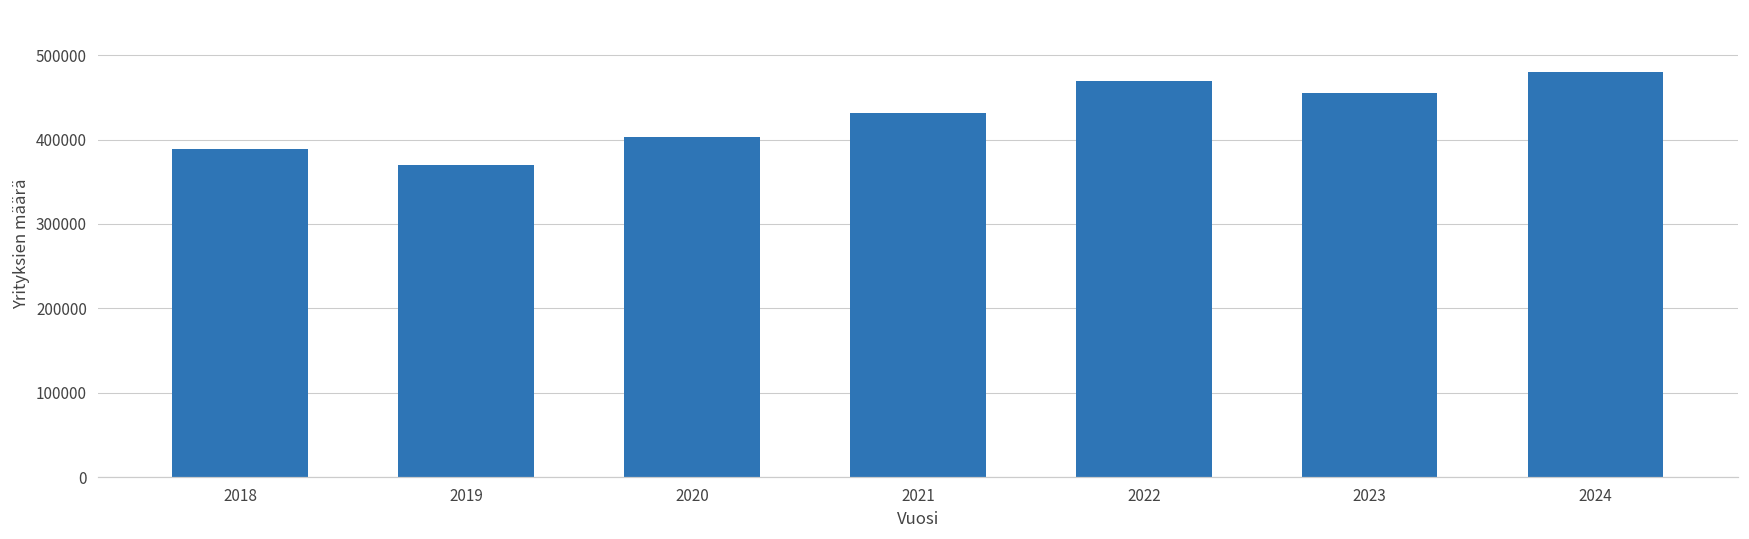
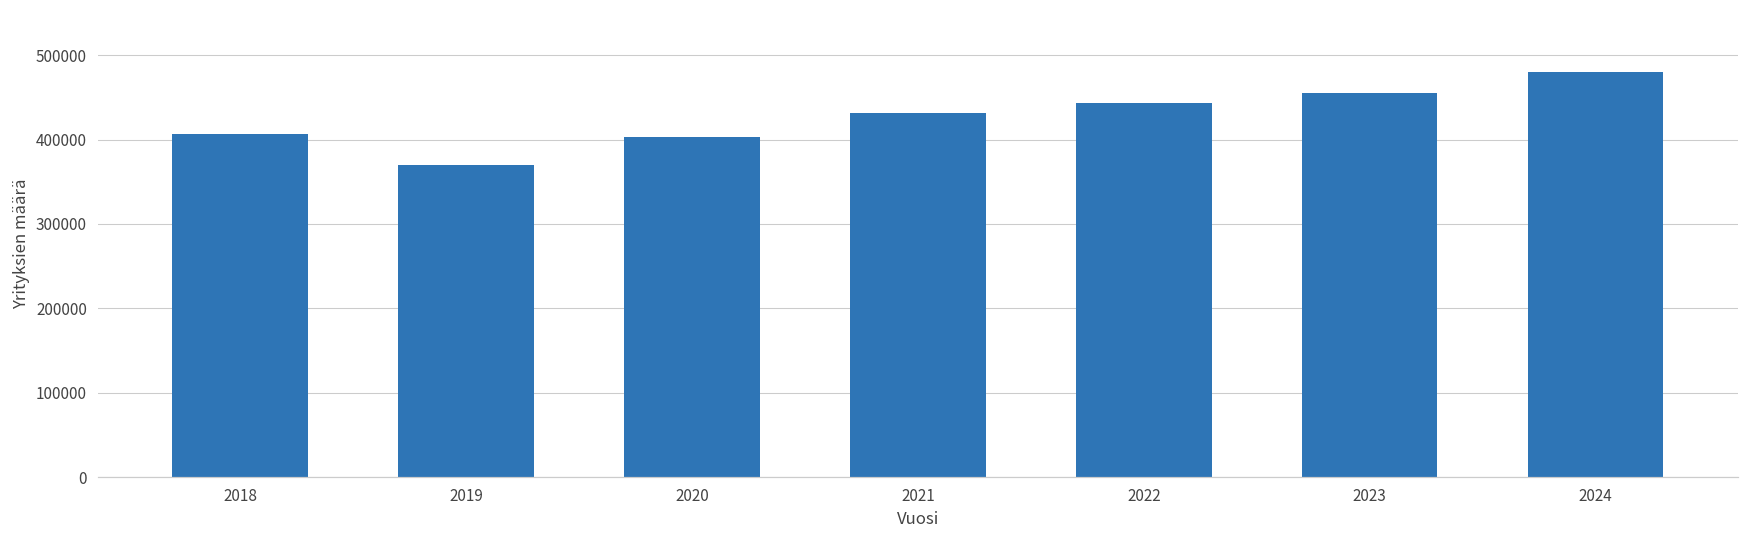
  {
-   "2018": 390000,
+   "2018": 410000,
    "2019": 370000,
    "2020": 400000,
    "2021": 430000,
-   "2022": 470000,
+   "2022": 440000,
    "2023": 460000,
    "2024": 480000
  }
